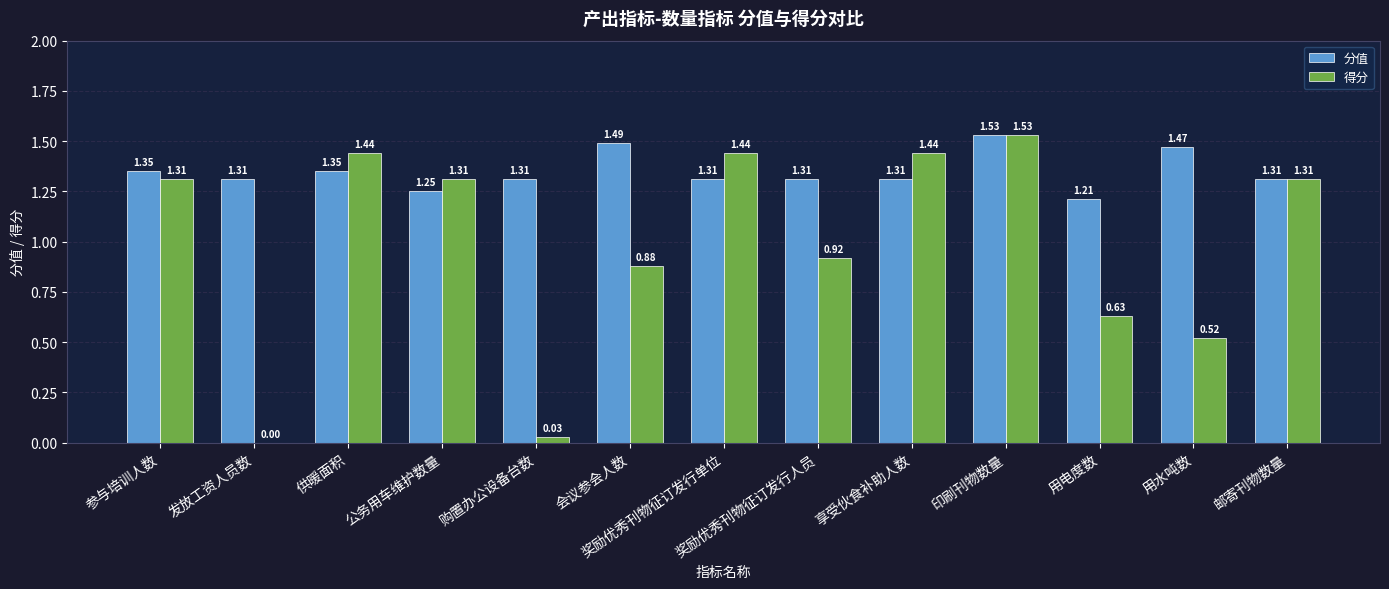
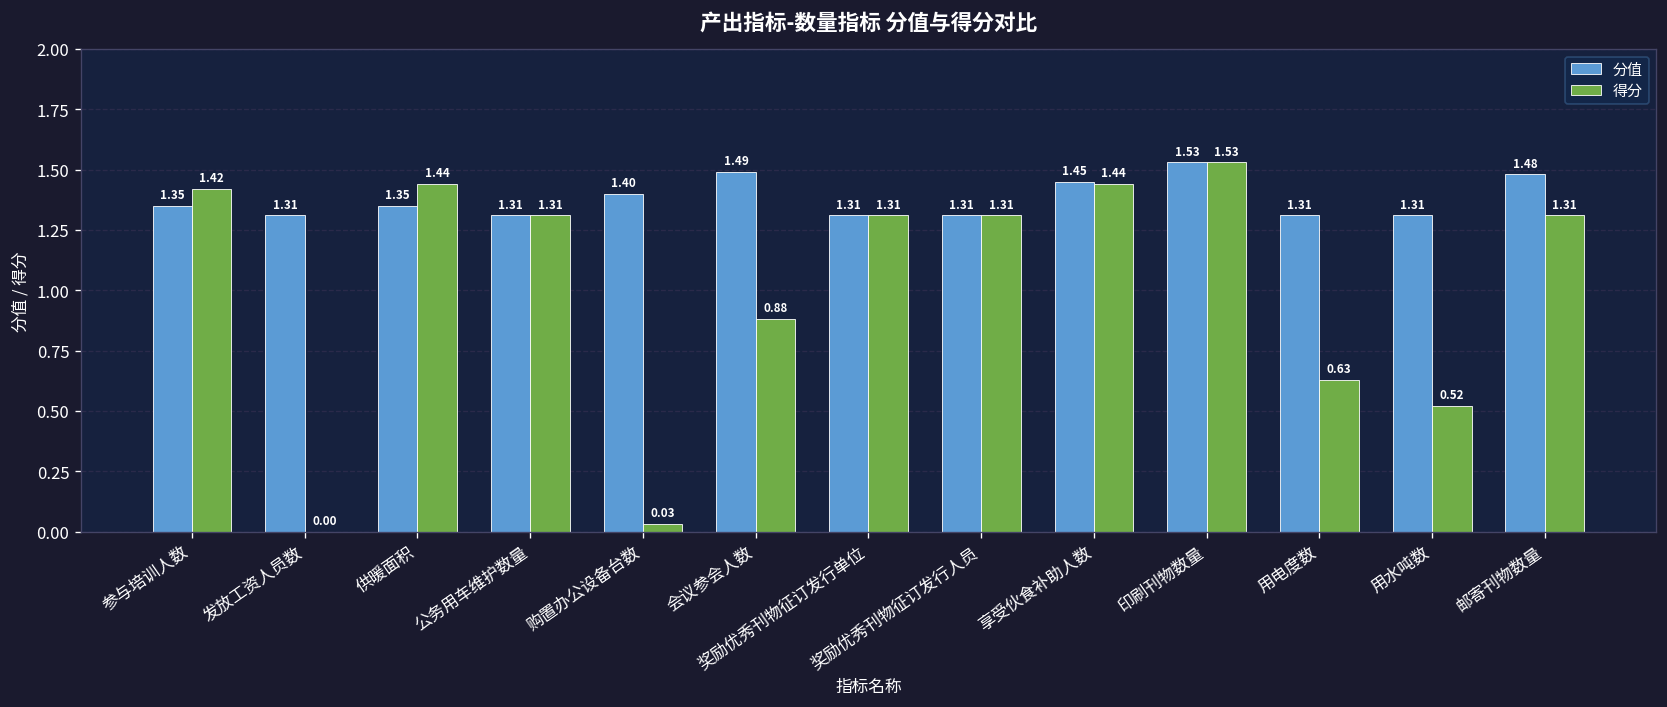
  {
    "分值": {
      "参与培训人数": 1.35,
      "发放工资人员数": 1.31,
      "供暖面积": 1.35,
-     "公务用车维护数量": 1.25,
-     "购置办公设备台数": 1.31,
+     "公务用车维护数量": 1.31,
+     "购置办公设备台数": 1.40,
      "会议参会人数": 1.49,
      "奖励优秀刊物征订发行单位": 1.31,
      "奖励优秀刊物征订发行人员": 1.31,
-     "享受伙食补助人数": 1.31,
+     "享受伙食补助人数": 1.45,
      "印刷刊物数量": 1.53,
-     "用电度数": 1.21,
-     "用水吨数": 1.47,
-     "邮寄刊物数量": 1.31
+     "用电度数": 1.31,
+     "用水吨数": 1.31,
+     "邮寄刊物数量": 1.48
    },
    "得分": {
-     "参与培训人数": 1.31,
+     "参与培训人数": 1.42,
      "发放工资人员数": 0.00,
      "供暖面积": 1.44,
      "公务用车维护数量": 1.31,
      "购置办公设备台数": 0.03,
      "会议参会人数": 0.88,
-     "奖励优秀刊物征订发行单位": 1.44,
-     "奖励优秀刊物征订发行人员": 0.92,
+     "奖励优秀刊物征订发行单位": 1.31,
+     "奖励优秀刊物征订发行人员": 1.31,
      "享受伙食补助人数": 1.44,
      "印刷刊物数量": 1.53,
      "用电度数": 0.63,
      "用水吨数": 0.52,
      "邮寄刊物数量": 1.31
    }
  }
